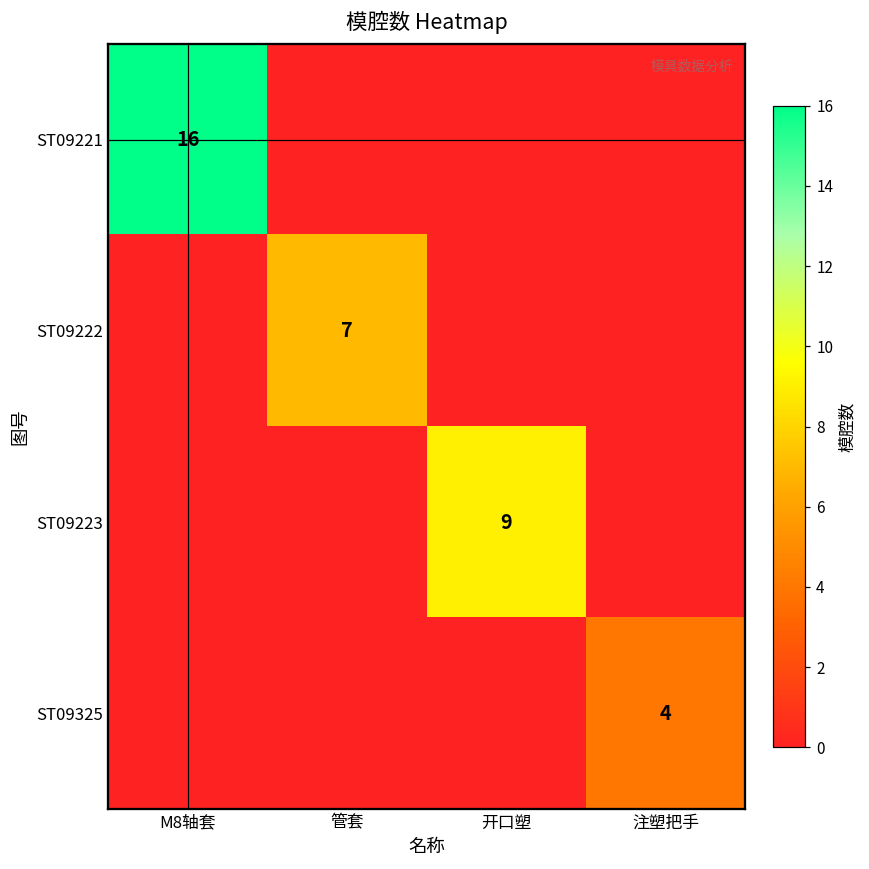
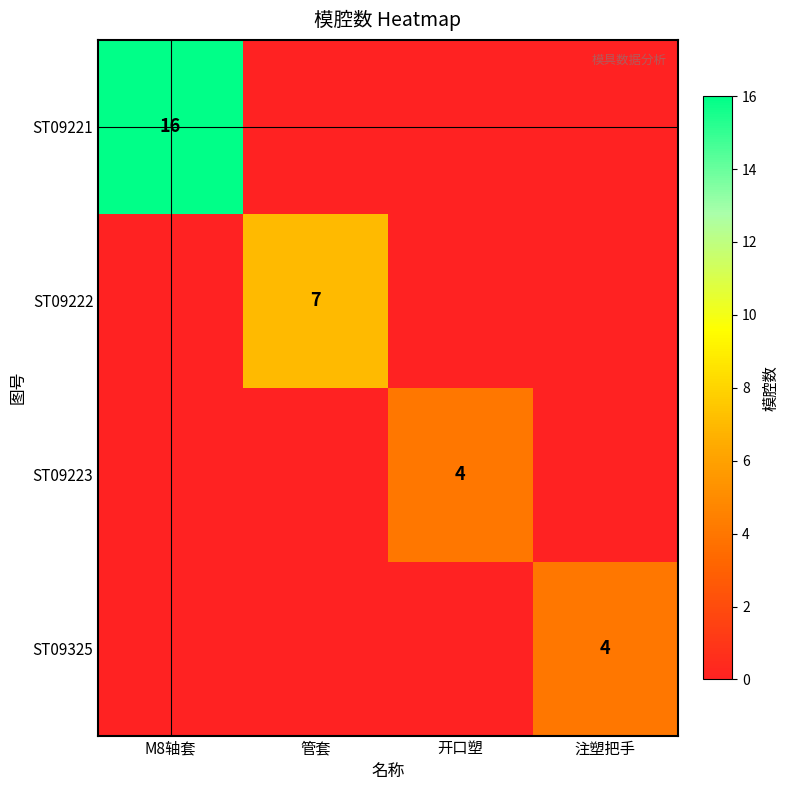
  {
    "ST09221": {
      "M8轴套": 16
    },
    "ST09222": {
      "管套": 7
    },
    "ST09223": {
-     "开口塑": 9
+     "开口塑": 4
    },
    "ST09325": {
      "注塑把手": 4
    }
  }
